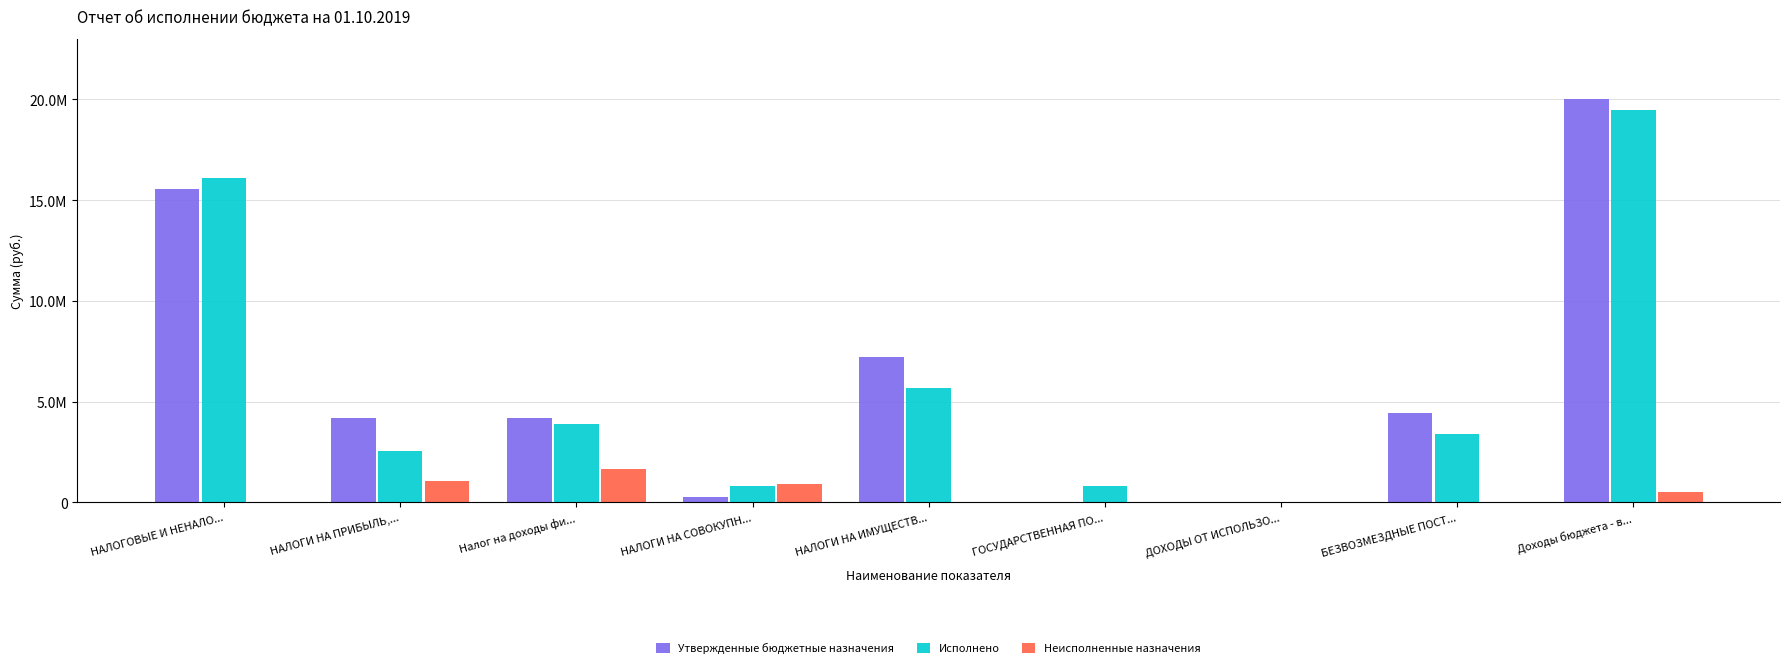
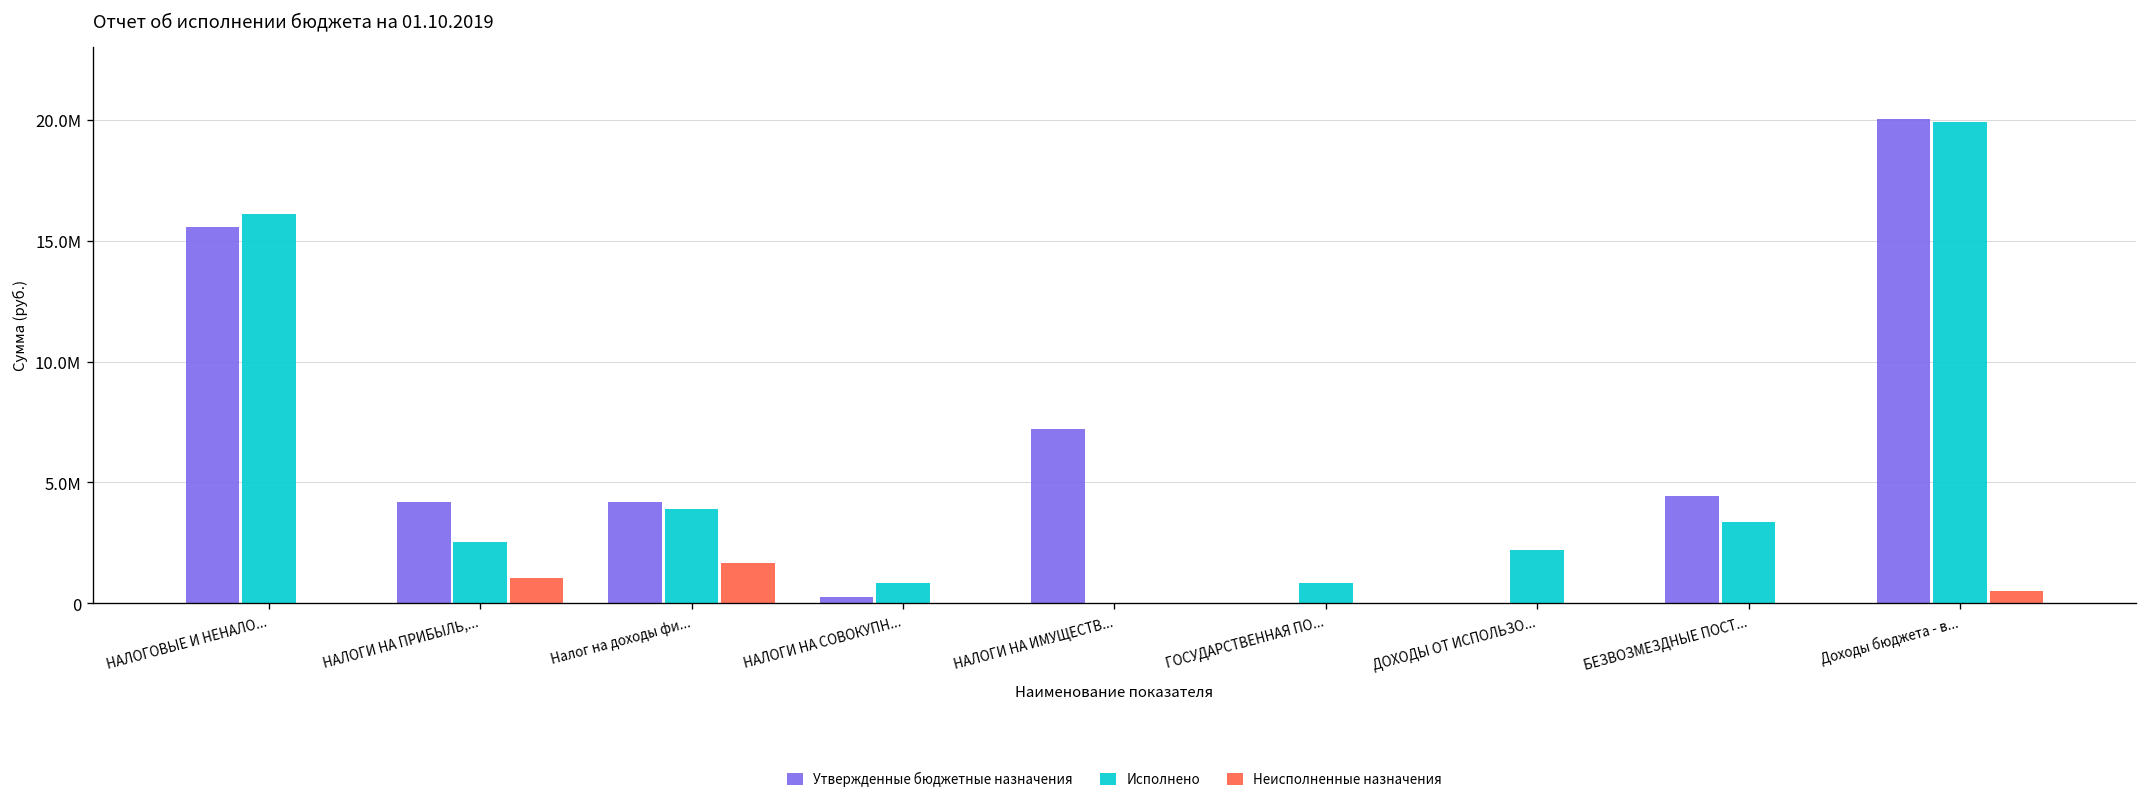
  {
    "Утвержденные бюджетные назначения": {
      "НАЛОГОВЫЕ И НЕНАЛО...": 15600000,
      "НАЛОГИ НА ПРИБЫЛЬ,...": 4200000,
      "Налог на доходы фи...": 4200000,
      "НАЛОГИ НА СОВОКУПН...": 300000,
      "НАЛОГИ НА ИМУЩЕСТВ...": 7200000,
      "ГОСУДАРСТВЕННАЯ ПО...": 0,
      "ДОХОДЫ ОТ ИСПОЛЬЗО...": 0,
      "БЕЗВОЗМЕЗДНЫЕ ПОСТ...": 4500000,
      "Доходы бюджета - в...": 20000000
    },
    "Исполнено": {
      "НАЛОГОВЫЕ И НЕНАЛО...": 16100000,
      "НАЛОГИ НА ПРИБЫЛЬ,...": 2500000,
      "Налог на доходы фи...": 3900000,
      "НАЛОГИ НА СОВОКУПН...": 800000,
-     "НАЛОГИ НА ИМУЩЕСТВ...": 5700000,
+     "НАЛОГИ НА ИМУЩЕСТВ...": 0,
      "ГОСУДАРСТВЕННАЯ ПО...": 800000,
-     "ДОХОДЫ ОТ ИСПОЛЬЗО...": 0,
+     "ДОХОДЫ ОТ ИСПОЛЬЗО...": 2200000,
      "БЕЗВОЗМЕЗДНЫЕ ПОСТ...": 3400000,
-     "Доходы бюджета - в...": 19500000
+     "Доходы бюджета - в...": 19900000
    },
    "Неисполненные назначения": {
      "НАЛОГОВЫЕ И НЕНАЛО...": 0,
      "НАЛОГИ НА ПРИБЫЛЬ,...": 1000000,
      "Налог на доходы фи...": 1700000,
-     "НАЛОГИ НА СОВОКУПН...": 900000,
+     "НАЛОГИ НА СОВОКУПН...": 0,
      "НАЛОГИ НА ИМУЩЕСТВ...": 0,
      "ГОСУДАРСТВЕННАЯ ПО...": 0,
      "ДОХОДЫ ОТ ИСПОЛЬЗО...": 0,
      "БЕЗВОЗМЕЗДНЫЕ ПОСТ...": 0,
      "Доходы бюджета - в...": 500000
    }
  }
